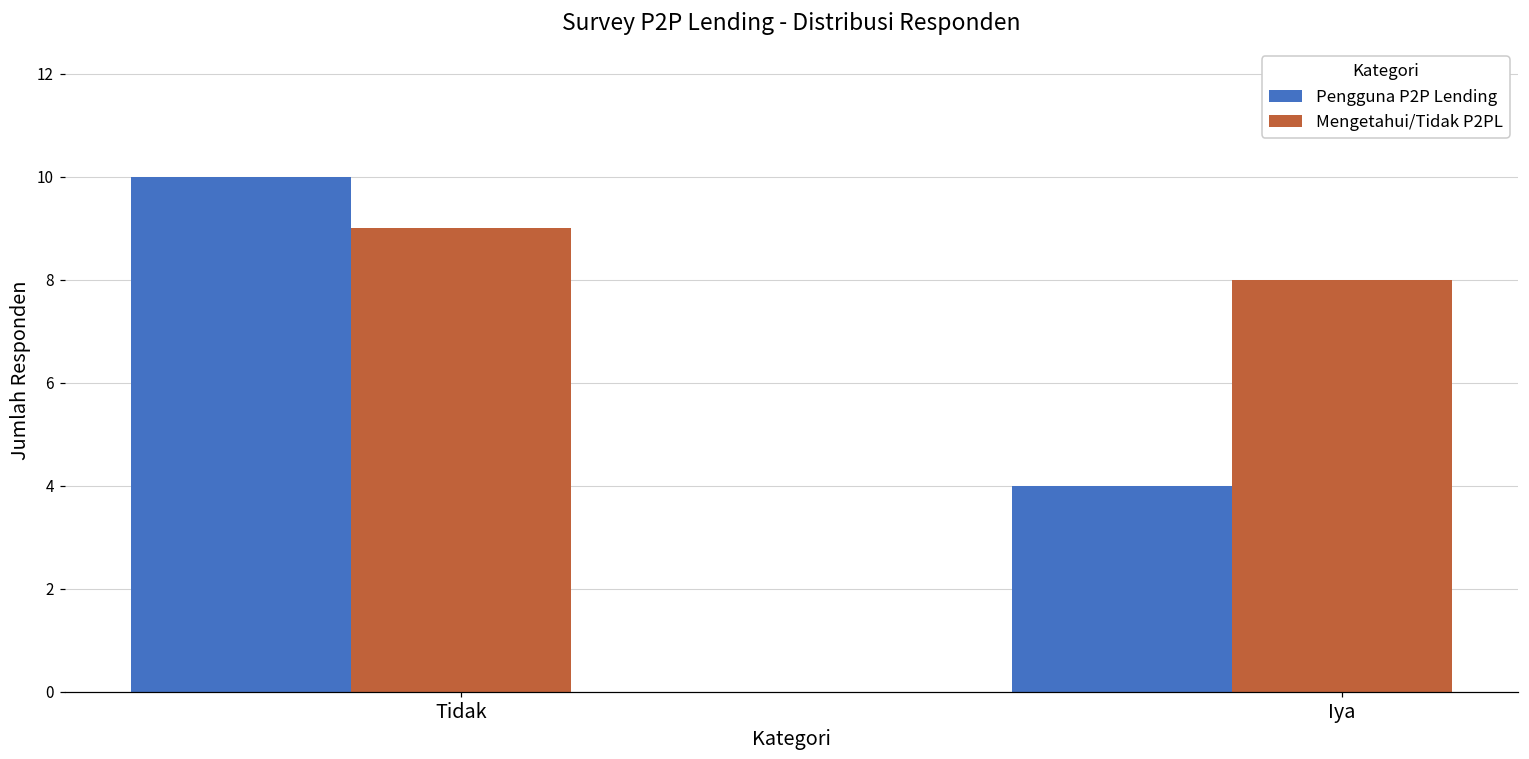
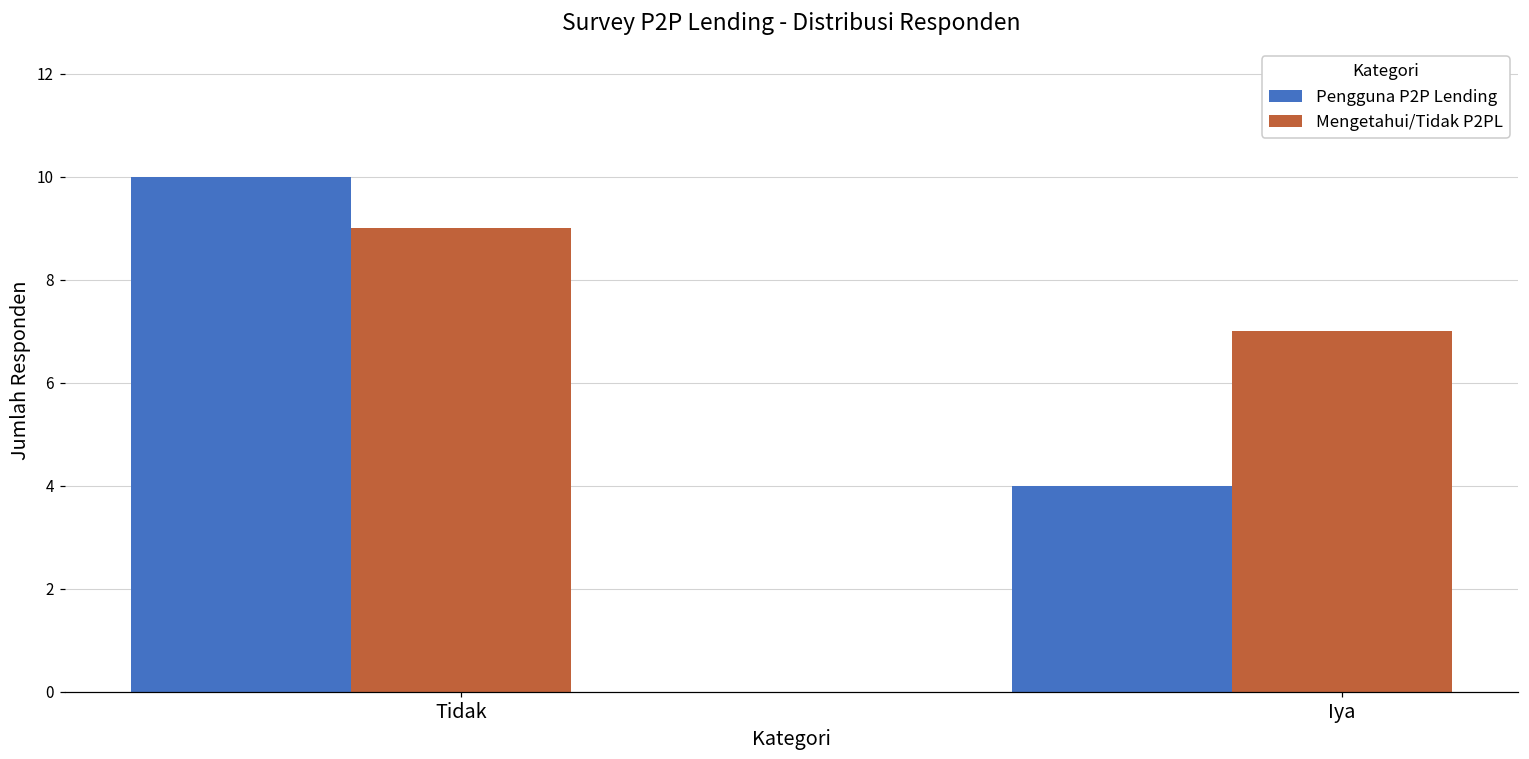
  {
    "Pengguna P2P Lending": {
      "Tidak": 10,
      "Iya": 4
    },
    "Mengetahui/Tidak P2PL": {
      "Tidak": 9,
-     "Iya": 8
+     "Iya": 7
    }
  }
